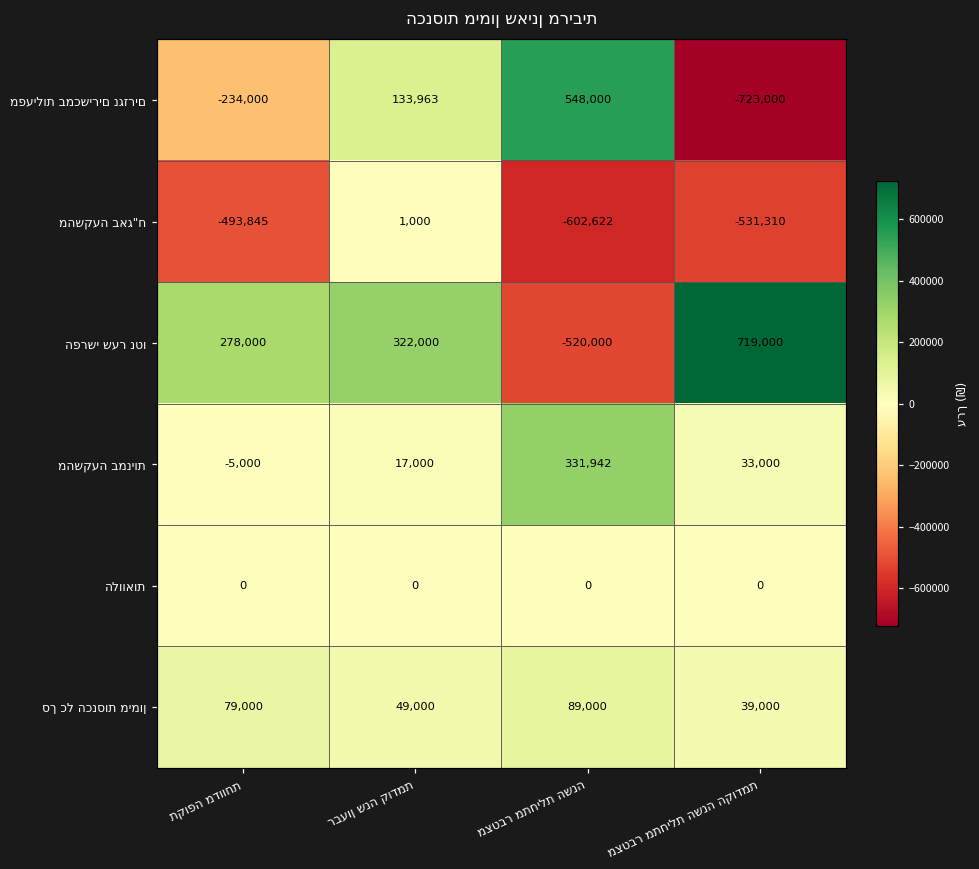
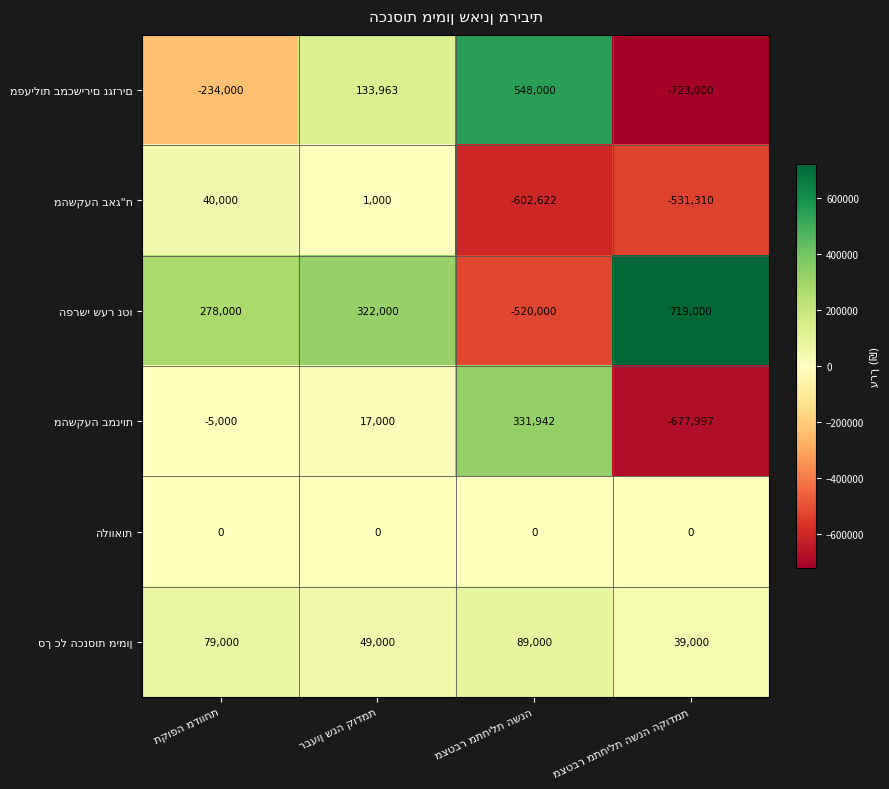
  {
    "מפעילות במכשירים נגזרים": {
      "תקופה מדווחת": "-234,000",
      "רבעון שנה קודמת": "133,963",
      "מצטבר מתחילת השנה": "548,000",
      "מצטבר מתחילת השנה הקודמת": "-723,000"
    },
    "מהשקעה באג\"ח": {
-     "תקופה מדווחת": "-493,845",
+     "תקופה מדווחת": "40,000",
      "רבעון שנה קודמת": "1,000",
      "מצטבר מתחילת השנה": "-602,622",
      "מצטבר מתחילת השנה הקודמת": "-531,310"
    },
    "הפרשי שער נטו": {
      "תקופה מדווחת": "278,000",
      "רבעון שנה קודמת": "322,000",
      "מצטבר מתחילת השנה": "-520,000",
      "מצטבר מתחילת השנה הקודמת": "719,000"
    },
    "מהשקעה במניות": {
      "תקופה מדווחת": "-5,000",
      "רבעון שנה קודמת": "17,000",
      "מצטבר מתחילת השנה": "331,942",
-     "מצטבר מתחילת השנה הקודמת": "33,000"
+     "מצטבר מתחילת השנה הקודמת": "-677,997"
    },
    "הלוואות": {
      "תקופה מדווחת": "0",
      "רבעון שנה קודמת": "0",
      "מצטבר מתחילת השנה": "0",
      "מצטבר מתחילת השנה הקודמת": "0"
    },
    "סך כל הכנסות מימון": {
      "תקופה מדווחת": "79,000",
      "רבעון שנה קודמת": "49,000",
      "מצטבר מתחילת השנה": "89,000",
      "מצטבר מתחילת השנה הקודמת": "39,000"
    }
  }
